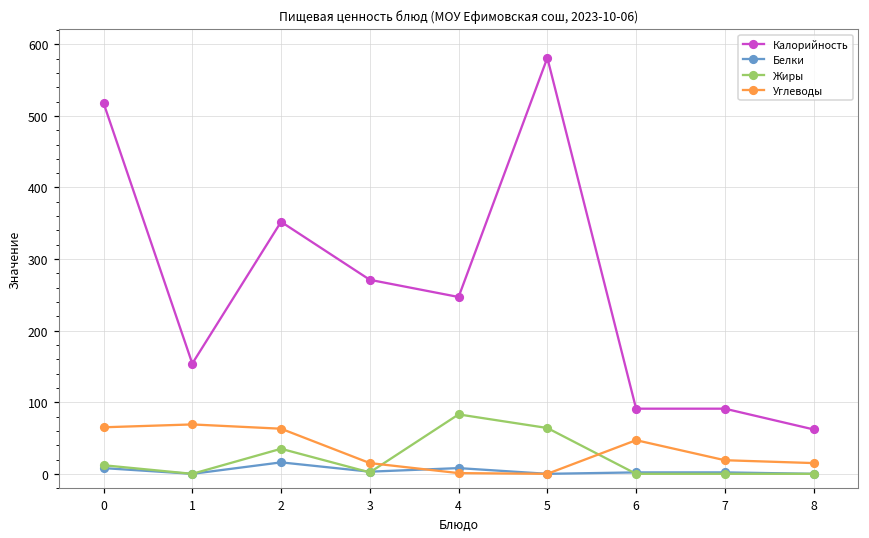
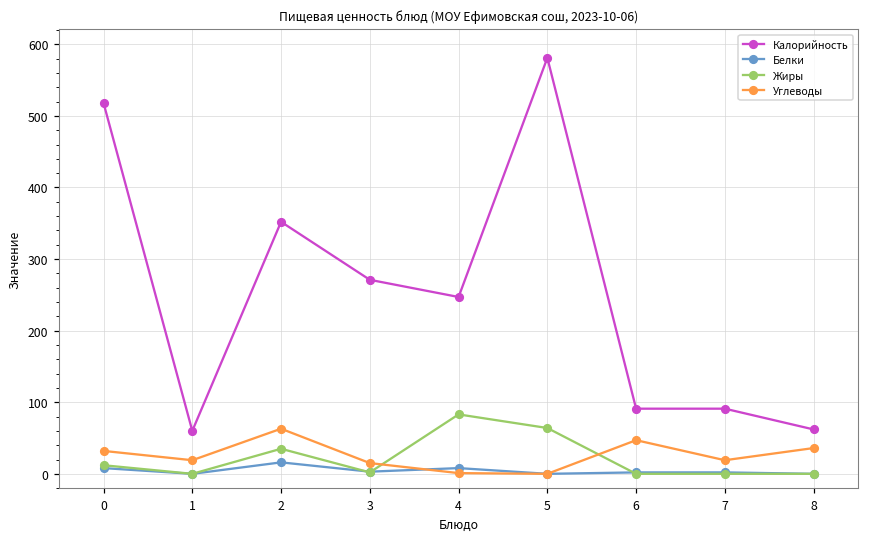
  {
    "Калорийность": {
      "0": 520,
-     "1": 150,
+     "1": 60,
      "2": 350,
      "3": 270,
      "4": 250,
      "5": 580,
      "6": 90,
      "7": 90,
      "8": 60
    },
    "Белки": {
      "0": 10,
      "2": 20,
      "4": 10
    },
    "Жиры": {
      "0": 10,
      "2": 40,
      "4": 80,
      "5": 60
    },
    "Углеводы": {
-     "0": 70,
-     "1": 70,
+     "0": 30,
+     "1": 20,
      "2": 60,
      "3": 20,
      "4": 0,
      "6": 50,
      "7": 20,
-     "8": 20
+     "8": 40
    }
  }
